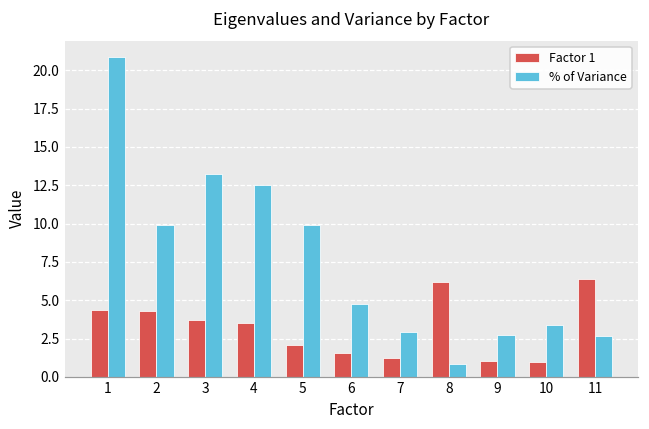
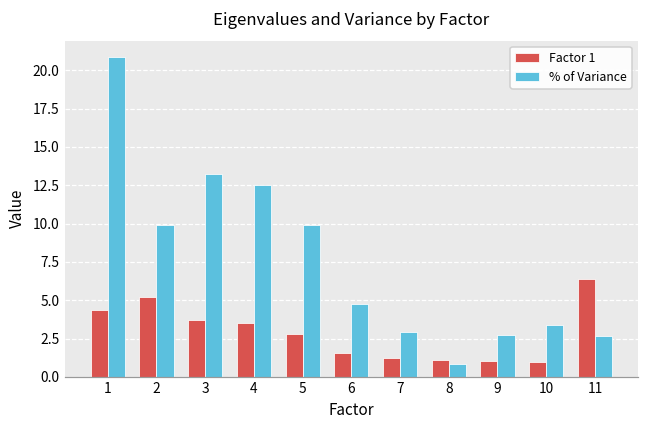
  {
    "Factor 1": {
      "1": 4.4,
-     "2": 4.3,
+     "2": 5.2,
      "3": 3.7,
      "4": 3.5,
-     "5": 2.1,
+     "5": 2.8,
      "6": 1.6,
      "7": 1.2,
-     "8": 6.2,
+     "8": 1.1,
      "9": 1.0,
      "10": 0.9,
      "11": 6.4
    },
    "% of Variance": {
      "1": 20.9,
      "2": 9.9,
      "3": 13.3,
      "4": 12.5,
      "5": 9.9,
      "6": 4.8,
      "7": 2.9,
      "8": 0.9,
      "9": 2.7,
      "10": 3.4,
      "11": 2.7
    }
  }
